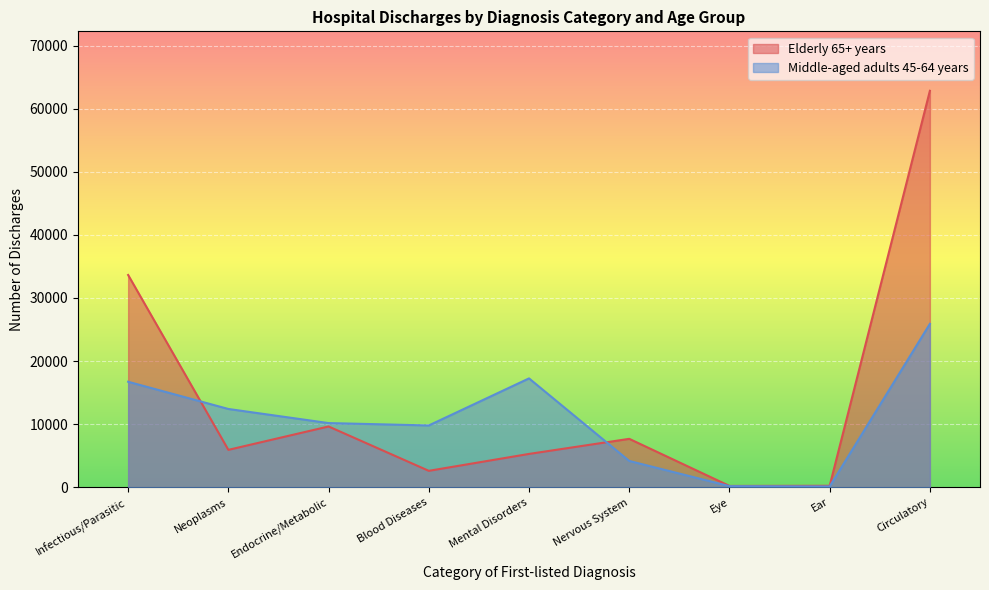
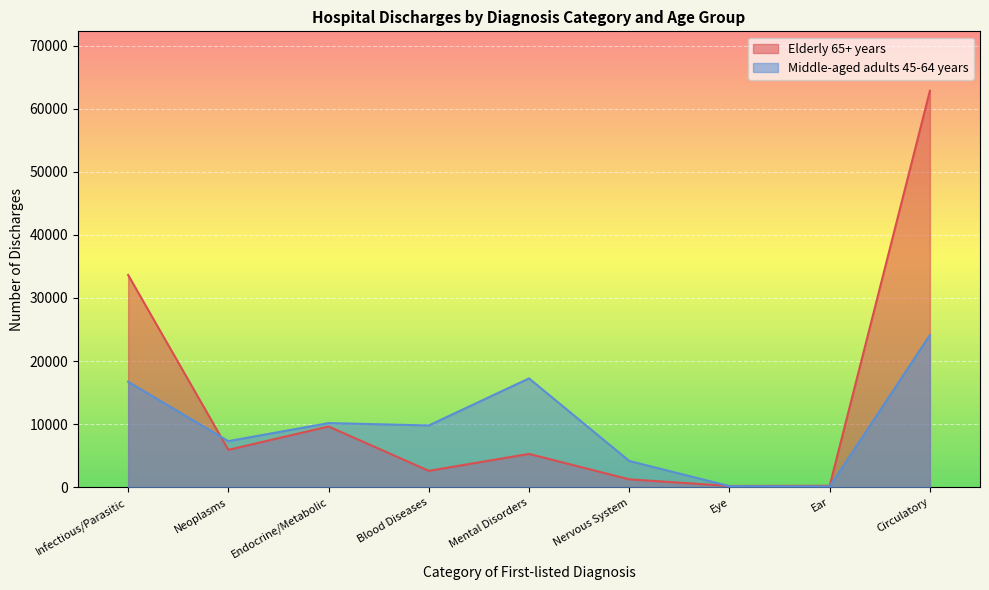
  {
    "Elderly 65+ years": {
      "Infectious/Parasitic": 34000,
      "Neoplasms": 6000,
      "Endocrine/Metabolic": 10000,
      "Blood Diseases": 3000,
      "Mental Disorders": 5000,
-     "Nervous System": 8000,
+     "Nervous System": 1000,
      "Circulatory": 63000
    },
    "Middle-aged adults 45-64 years": {
      "Infectious/Parasitic": 17000,
-     "Neoplasms": 12000,
+     "Neoplasms": 7000,
      "Endocrine/Metabolic": 10000,
      "Blood Diseases": 10000,
      "Mental Disorders": 17000,
      "Nervous System": 4000,
-     "Circulatory": 26000
+     "Circulatory": 24000
    }
  }
